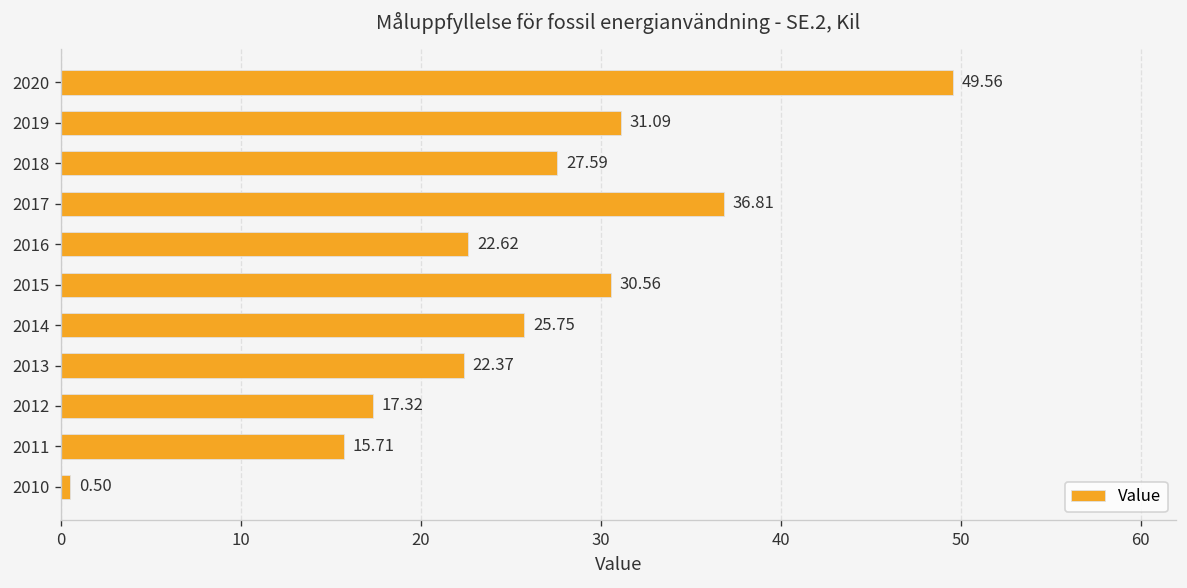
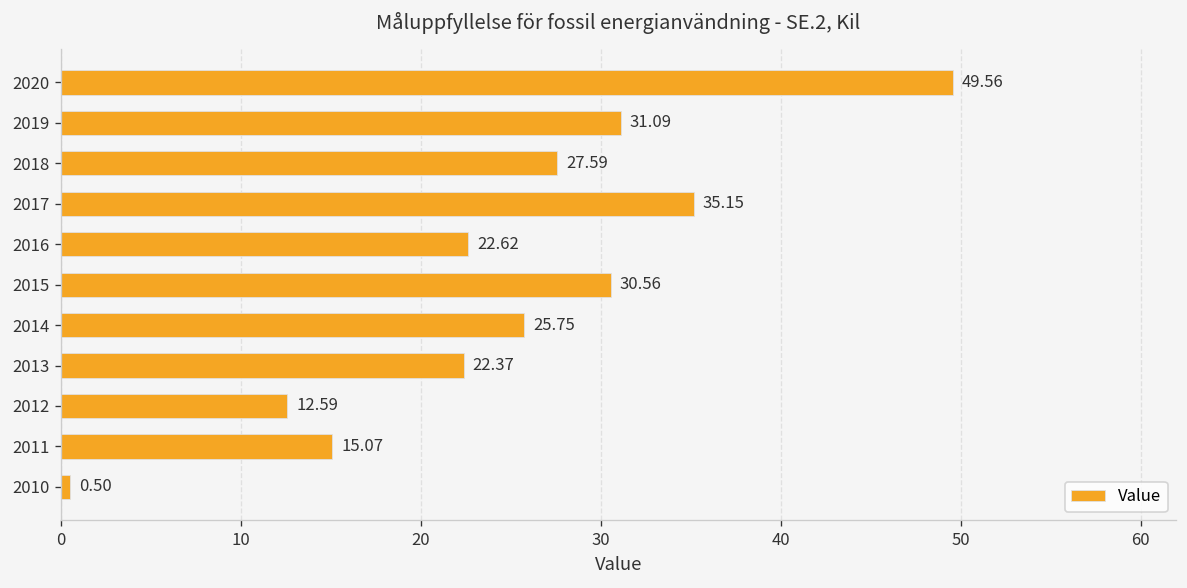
  {
    "2020": 49.56,
    "2019": 31.09,
    "2018": 27.59,
-   "2017": 36.81,
+   "2017": 35.15,
    "2016": 22.62,
    "2015": 30.56,
    "2014": 25.75,
    "2013": 22.37,
-   "2012": 17.32,
-   "2011": 15.71,
+   "2012": 12.59,
+   "2011": 15.07,
    "2010": 0.50
  }
